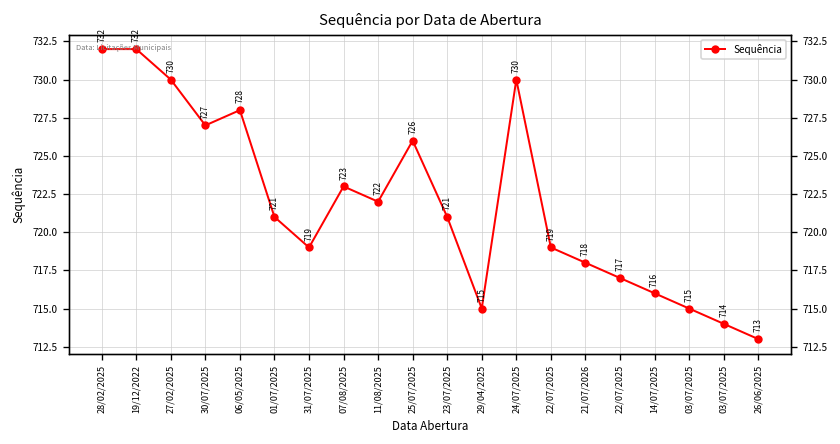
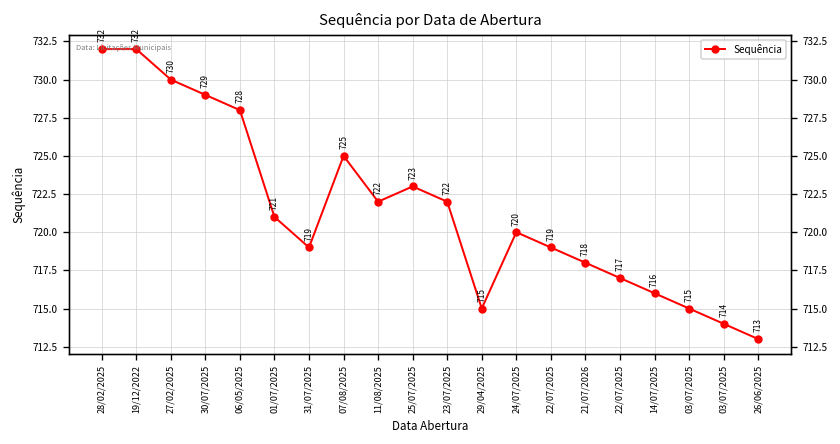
  {
    "28/02/2025": 732,
    "19/12/2022": 732,
    "27/02/2025": 730,
-   "30/07/2025": 727,
+   "30/07/2025": 729,
    "06/05/2025": 728,
    "01/07/2025": 721,
    "31/07/2025": 719,
-   "07/08/2025": 723,
+   "07/08/2025": 725,
    "11/08/2025": 722,
-   "25/07/2025": 726,
-   "23/07/2025": 721,
+   "25/07/2025": 723,
+   "23/07/2025": 722,
    "29/04/2025": 715,
-   "24/07/2025": 730,
+   "24/07/2025": 720,
    "21/07/2026": 718,
    "14/07/2025": 716,
    "26/06/2025": 713
  }
